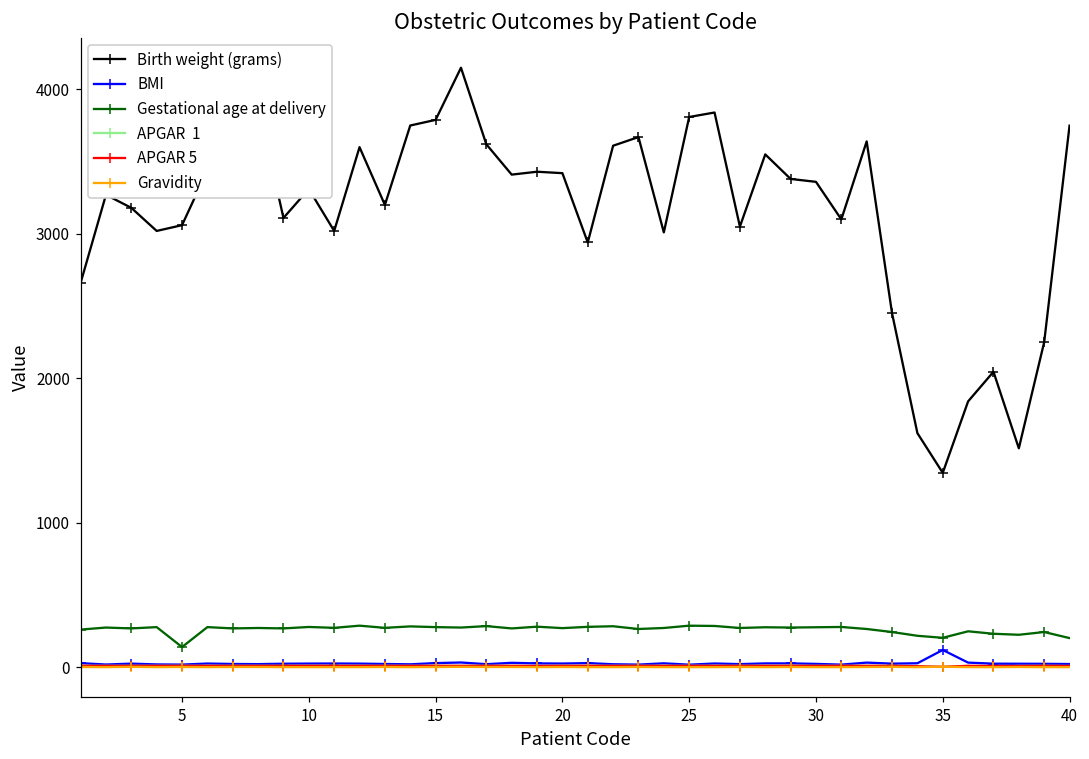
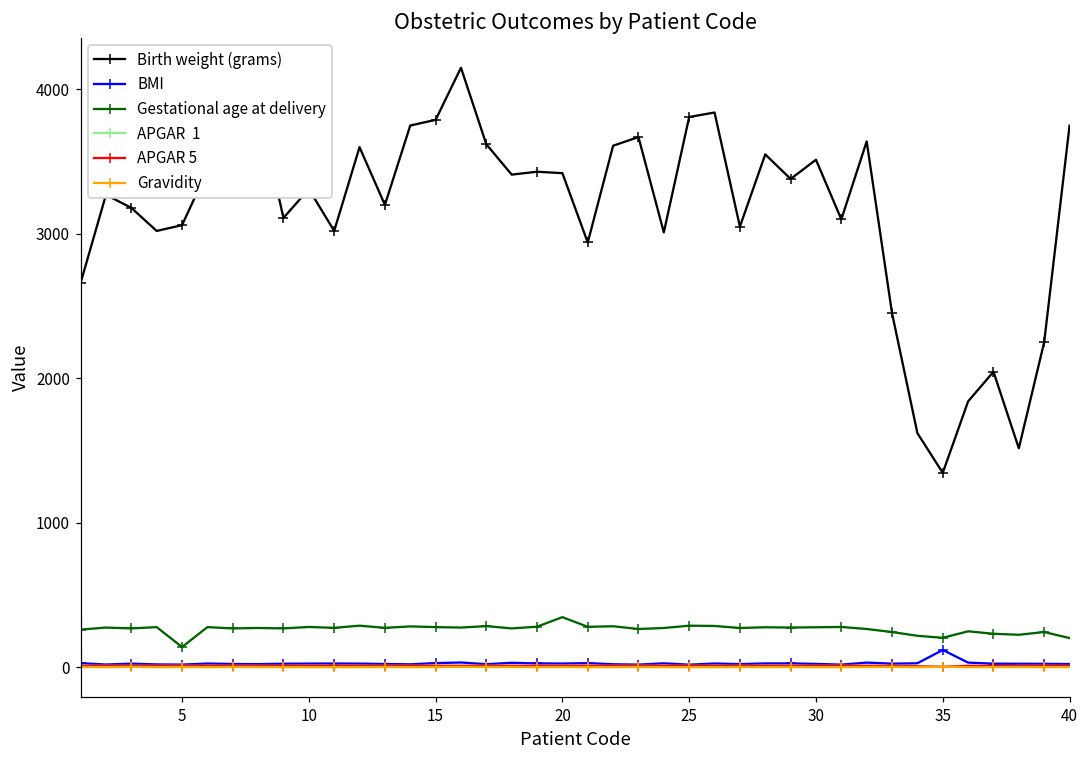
  {
    "Birth weight (grams)": {
      "5": 3060,
      "15": 3790,
      "20": 3420,
      "25": 3810,
-     "30": 3360,
+     "30": 3510,
      "35": 1350,
      "40": 3750
    },
    "BMI": {
      "35": 120
    },
    "Gestational age at delivery": {
      "5": 140,
      "10": 280,
      "15": 280,
-     "20": 270,
+     "20": 350,
      "25": 290,
      "30": 280,
      "35": 200,
      "40": 200
    }
  }
